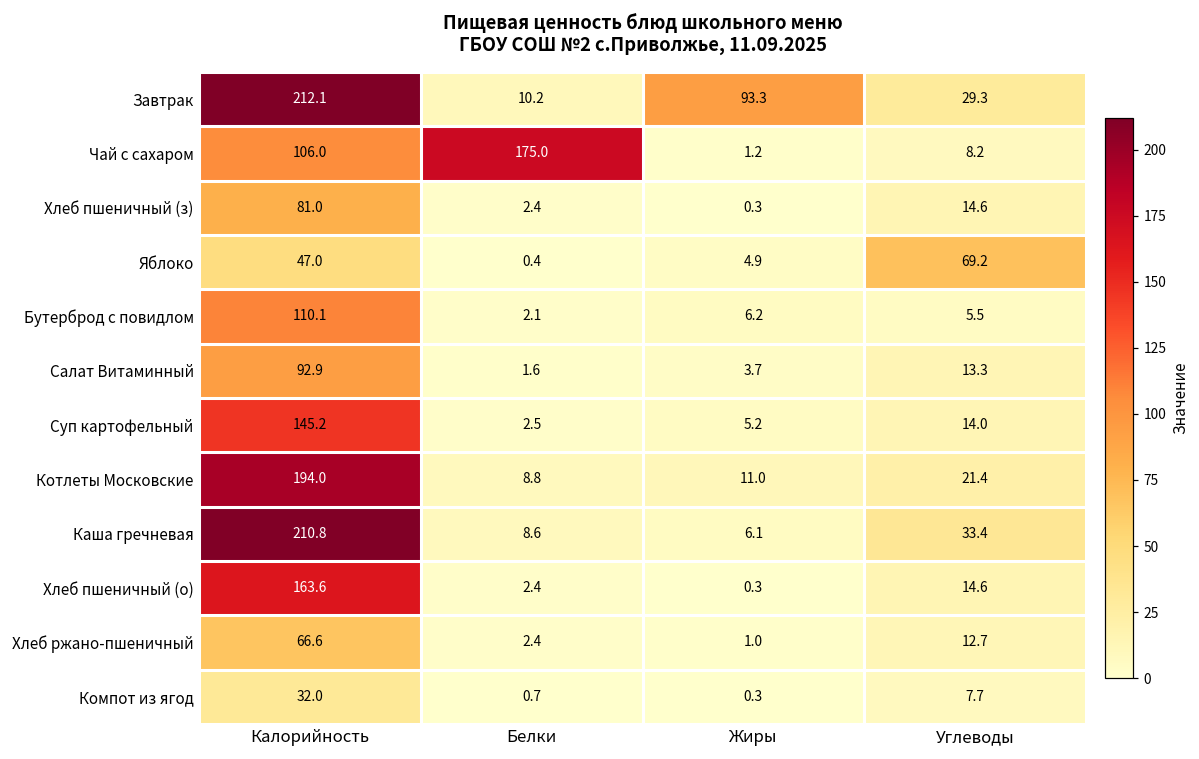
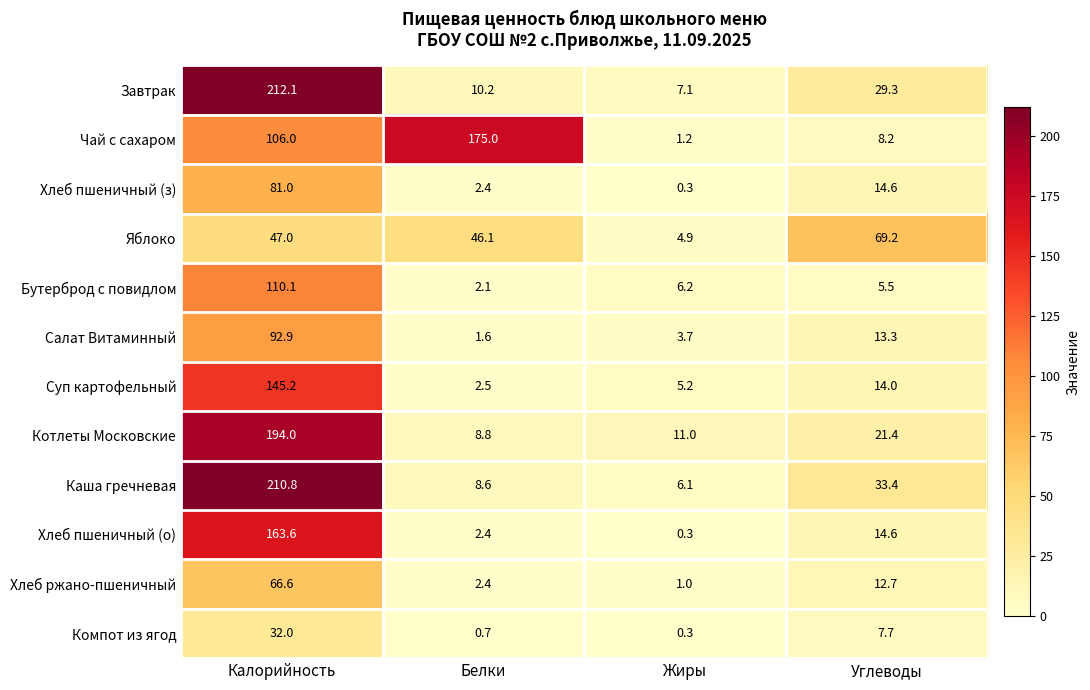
  {
    "Завтрак": {
      "Калорийность": 212.1,
      "Белки": 10.2,
-     "Жиры": 93.3,
+     "Жиры": 7.1,
      "Углеводы": 29.3
    },
    "Чай с сахаром": {
      "Калорийность": 106.0,
      "Белки": 175.0,
      "Жиры": 1.2,
      "Углеводы": 8.2
    },
    "Хлеб пшеничный (з)": {
      "Калорийность": 81.0,
      "Белки": 2.4,
      "Жиры": 0.3,
      "Углеводы": 14.6
    },
    "Яблоко": {
      "Калорийность": 47.0,
-     "Белки": 0.4,
+     "Белки": 46.1,
      "Жиры": 4.9,
      "Углеводы": 69.2
    },
    "Бутерброд с повидлом": {
      "Калорийность": 110.1,
      "Белки": 2.1,
      "Жиры": 6.2,
      "Углеводы": 5.5
    },
    "Салат Витаминный": {
      "Калорийность": 92.9,
      "Белки": 1.6,
      "Жиры": 3.7,
      "Углеводы": 13.3
    },
    "Суп картофельный": {
      "Калорийность": 145.2,
      "Белки": 2.5,
      "Жиры": 5.2,
      "Углеводы": 14.0
    },
    "Котлеты Московские": {
      "Калорийность": 194.0,
      "Белки": 8.8,
      "Жиры": 11.0,
      "Углеводы": 21.4
    },
    "Каша гречневая": {
      "Калорийность": 210.8,
      "Белки": 8.6,
      "Жиры": 6.1,
      "Углеводы": 33.4
    },
    "Хлеб пшеничный (о)": {
      "Калорийность": 163.6,
      "Белки": 2.4,
      "Жиры": 0.3,
      "Углеводы": 14.6
    },
    "Хлеб ржано-пшеничный": {
      "Калорийность": 66.6,
      "Белки": 2.4,
      "Жиры": 1.0,
      "Углеводы": 12.7
    },
    "Компот из ягод": {
      "Калорийность": 32.0,
      "Белки": 0.7,
      "Жиры": 0.3,
      "Углеводы": 7.7
    }
  }
